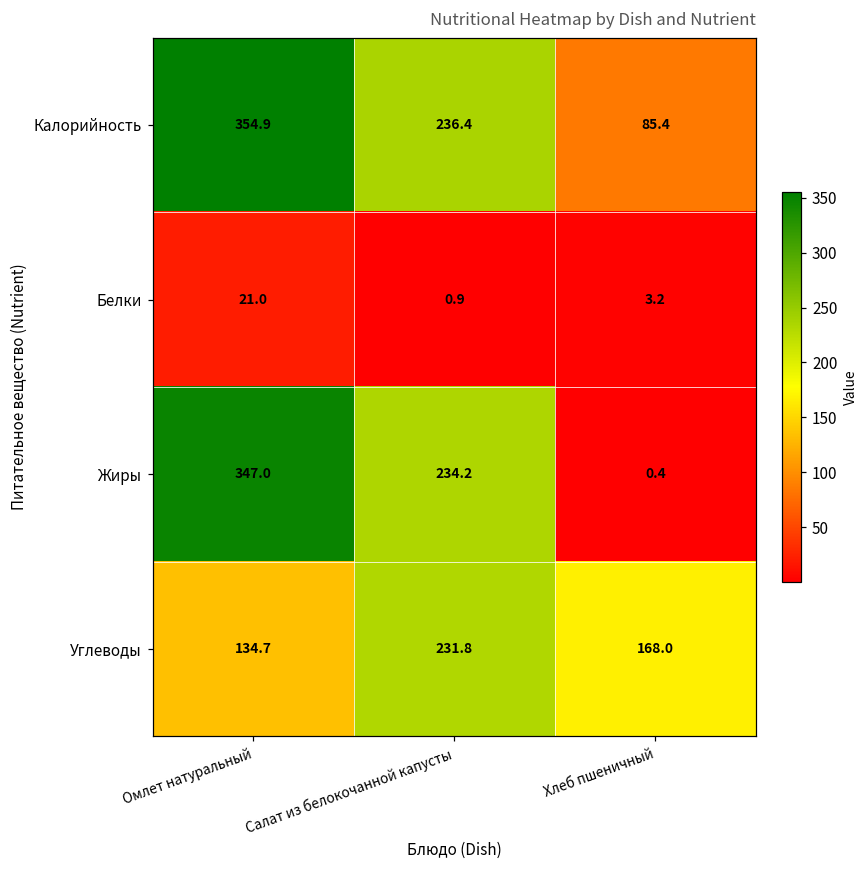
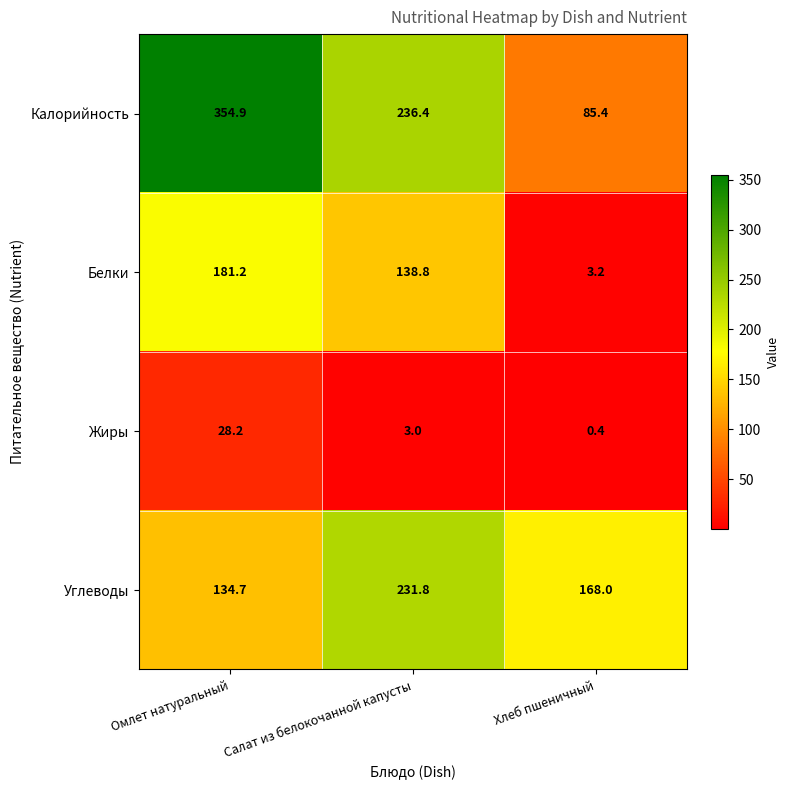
  {
    "Калорийность": {
      "Омлет натуральный": 354.9,
      "Салат из белокочанной капусты": 236.4,
      "Хлеб пшеничный": 85.4
    },
    "Белки": {
-     "Омлет натуральный": 21.0,
-     "Салат из белокочанной капусты": 0.9,
+     "Омлет натуральный": 181.2,
+     "Салат из белокочанной капусты": 138.8,
      "Хлеб пшеничный": 3.2
    },
    "Жиры": {
-     "Омлет натуральный": 347.0,
-     "Салат из белокочанной капусты": 234.2,
+     "Омлет натуральный": 28.2,
+     "Салат из белокочанной капусты": 3.0,
      "Хлеб пшеничный": 0.4
    },
    "Углеводы": {
      "Омлет натуральный": 134.7,
      "Салат из белокочанной капусты": 231.8,
      "Хлеб пшеничный": 168.0
    }
  }
